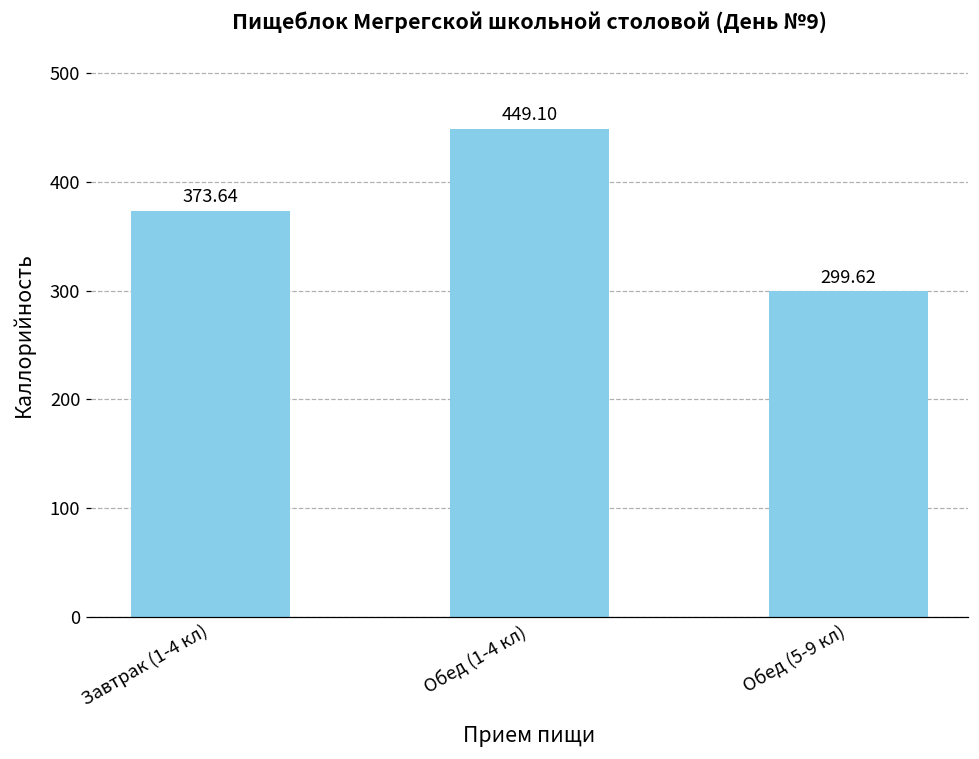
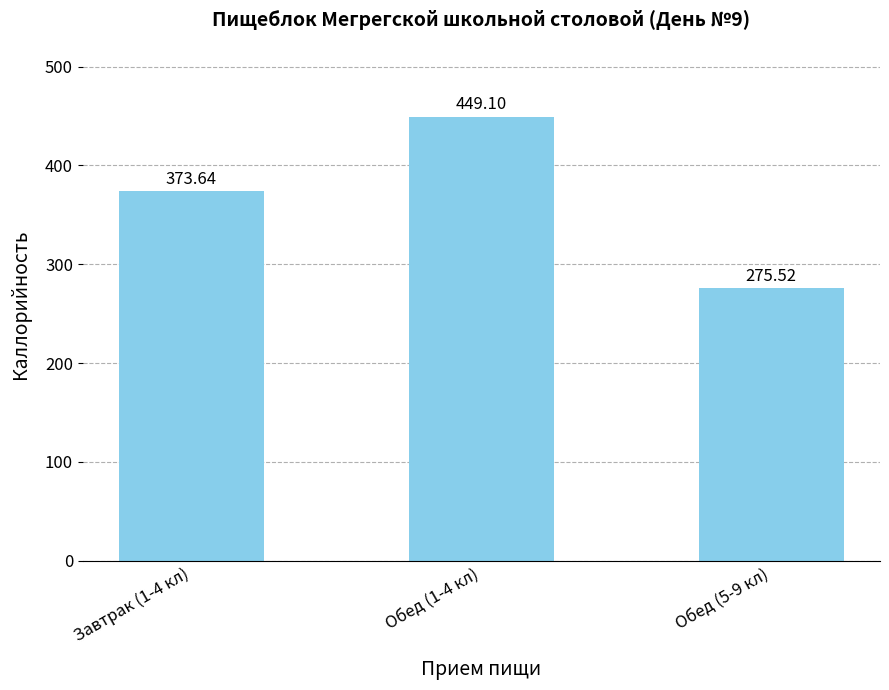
  {
    "Завтрак (1-4 кл)": 373.64,
    "Обед (1-4 кл)": 449.10,
-   "Обед (5-9 кл)": 299.62
+   "Обед (5-9 кл)": 275.52
  }
